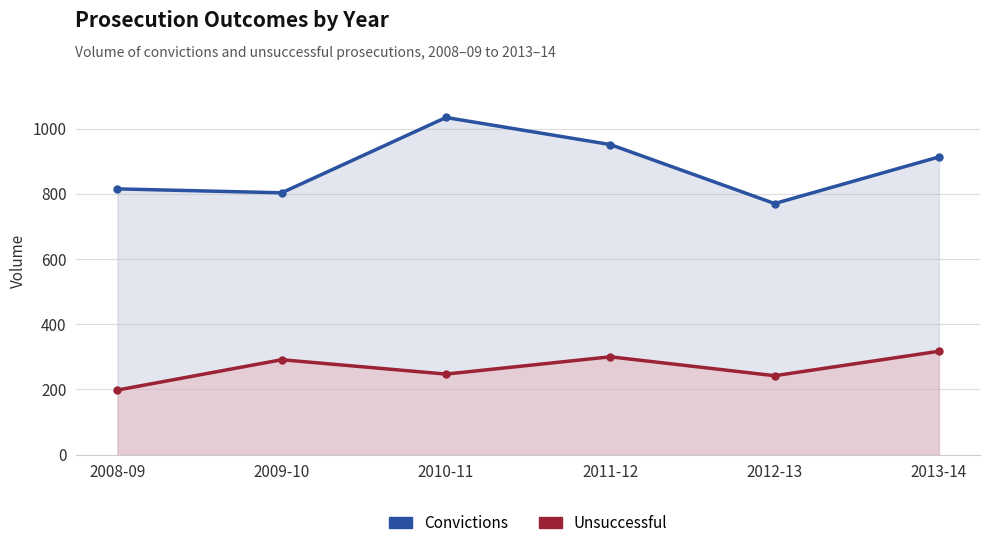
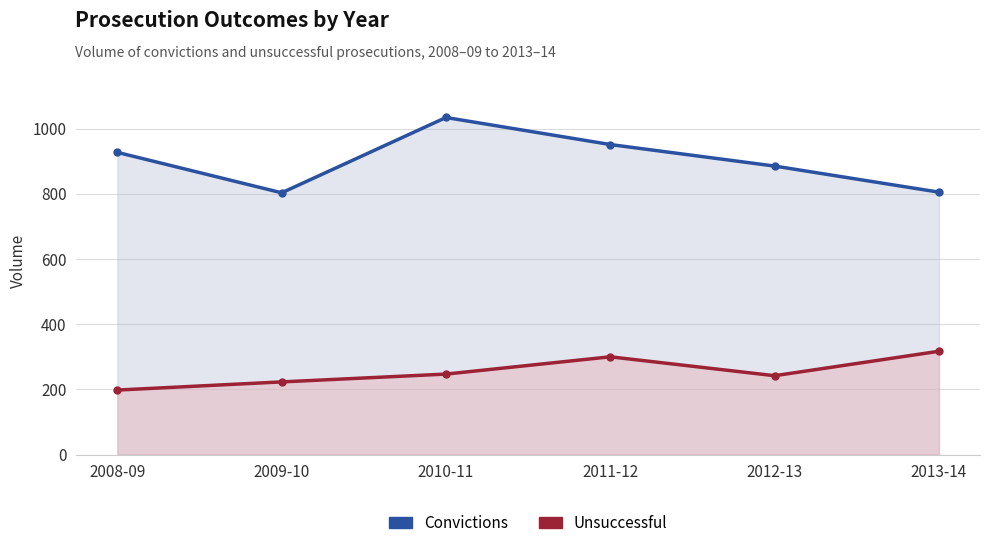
  {
    "Convictions": {
-     "2008-09": 820,
+     "2008-09": 930,
      "2009-10": 800,
      "2010-11": 1030,
      "2011-12": 950,
-     "2012-13": 770,
-     "2013-14": 910
+     "2012-13": 890,
+     "2013-14": 810
    },
    "Unsuccessful": {
      "2008-09": 200,
-     "2009-10": 290,
+     "2009-10": 220,
      "2010-11": 250,
      "2011-12": 300,
      "2012-13": 240,
      "2013-14": 320
    }
  }
